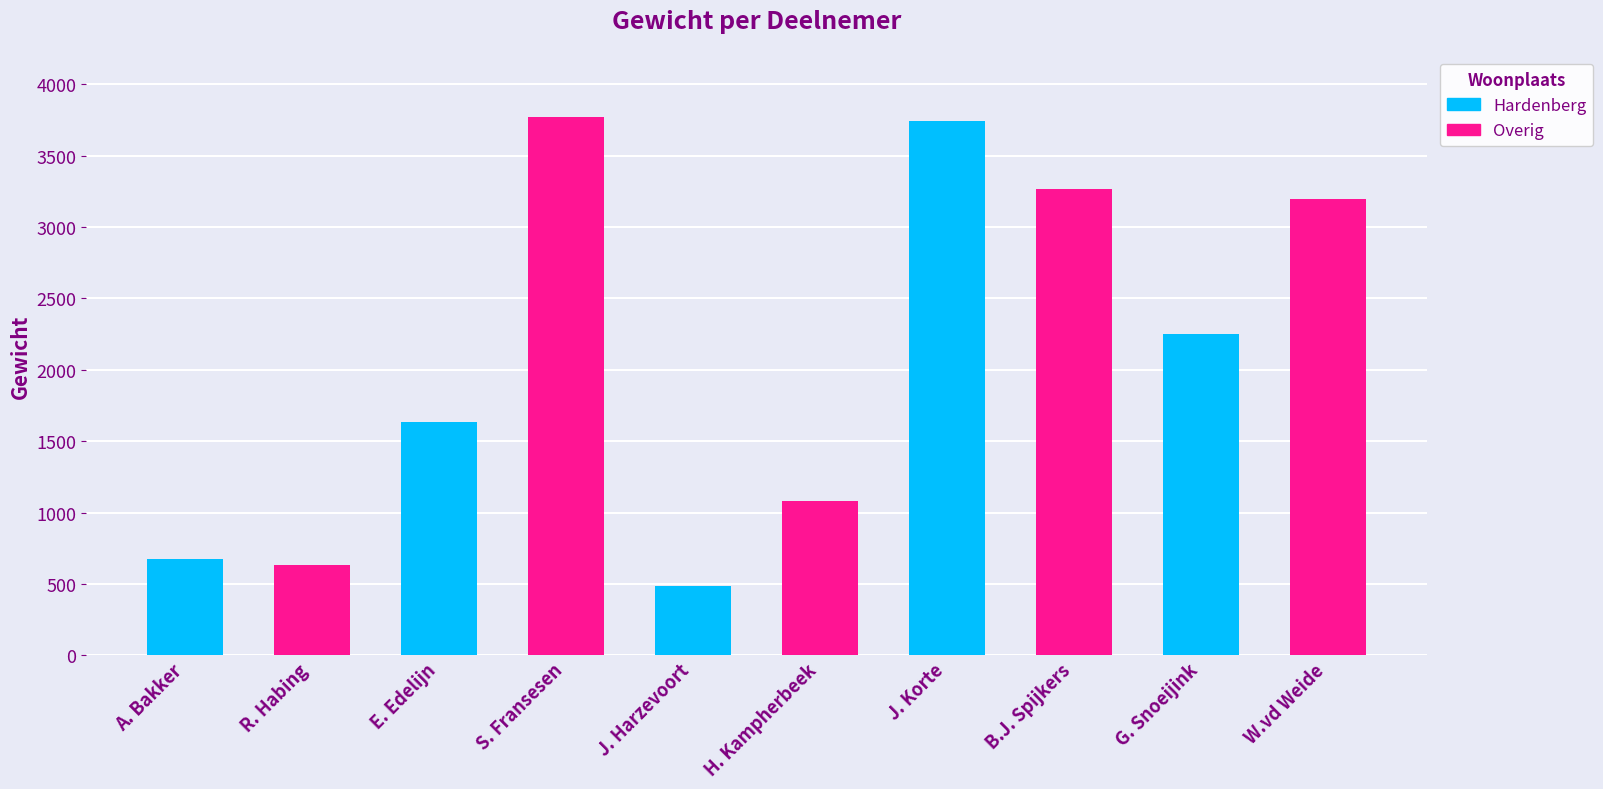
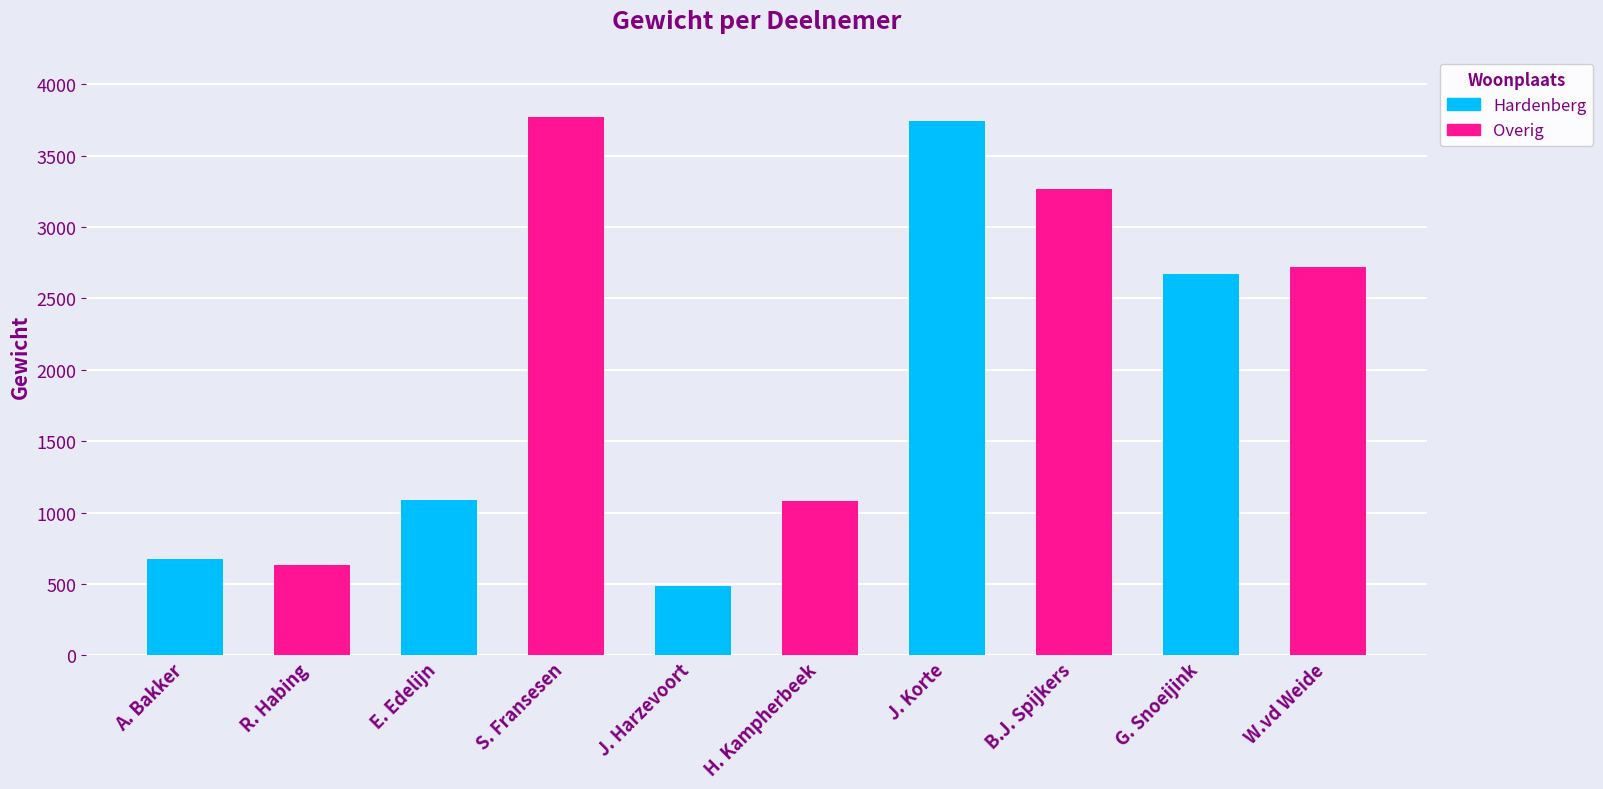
  {
    "A. Bakker": 680,
    "R. Habing": 630,
-   "E. Edelijn": 1640,
+   "E. Edelijn": 1090,
    "S. Fransesen": 3770,
    "J. Harzevoort": 490,
    "H. Kampherbeek": 1080,
    "J. Korte": 3740,
    "B.J. Spijkers": 3270,
-   "G. Snoeijink": 2250,
-   "W.vd Weide": 3200
+   "G. Snoeijink": 2670,
+   "W.vd Weide": 2720
  }
